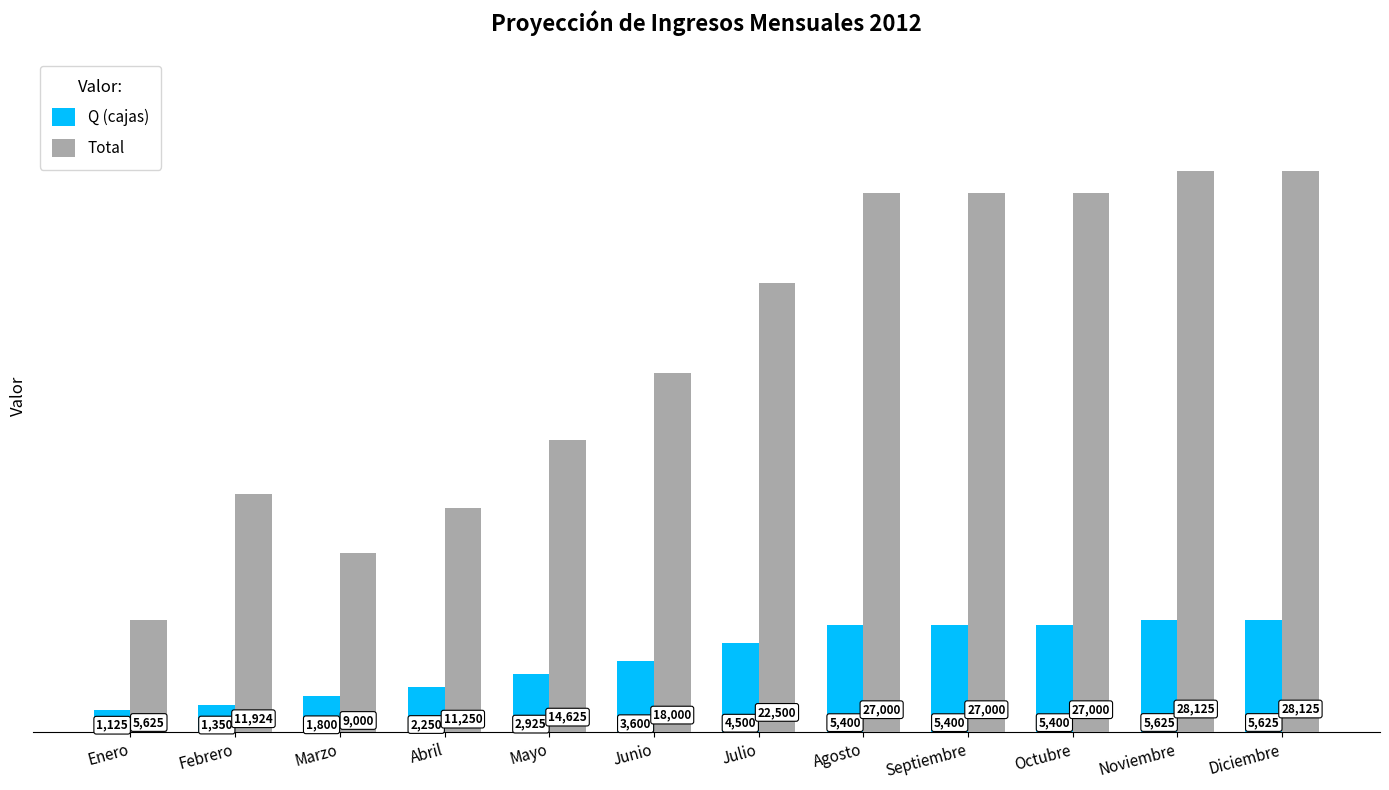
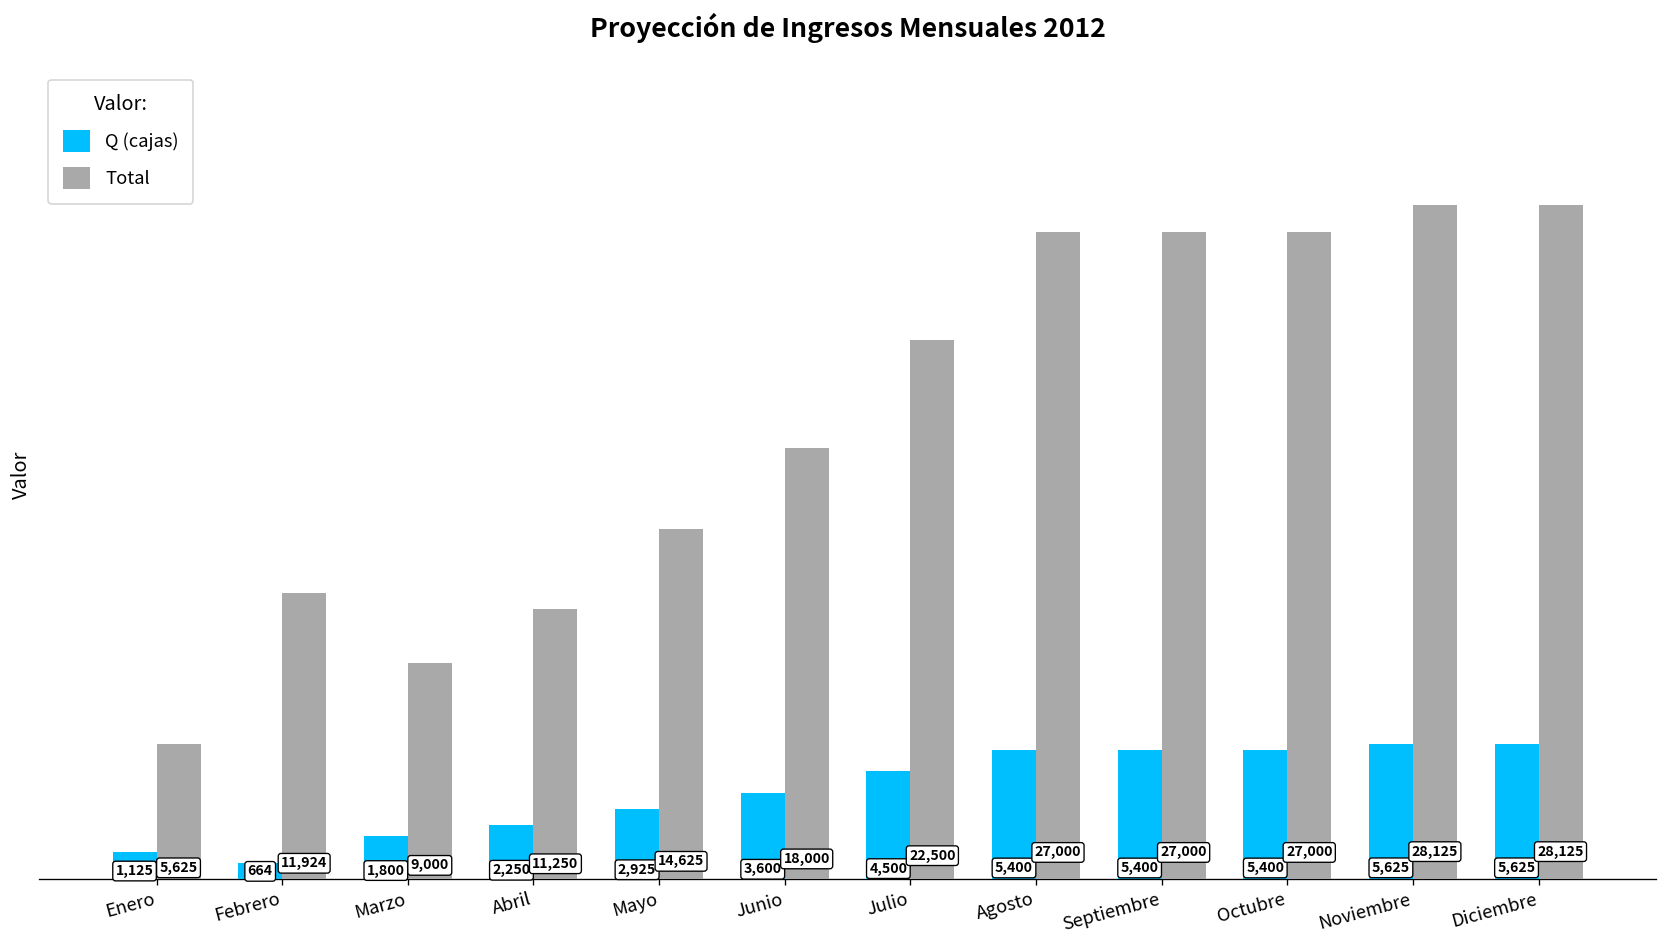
  {
    "Q (cajas)": {
-     "Febrero": "1,350"
+     "Febrero": "664"
    }
  }
